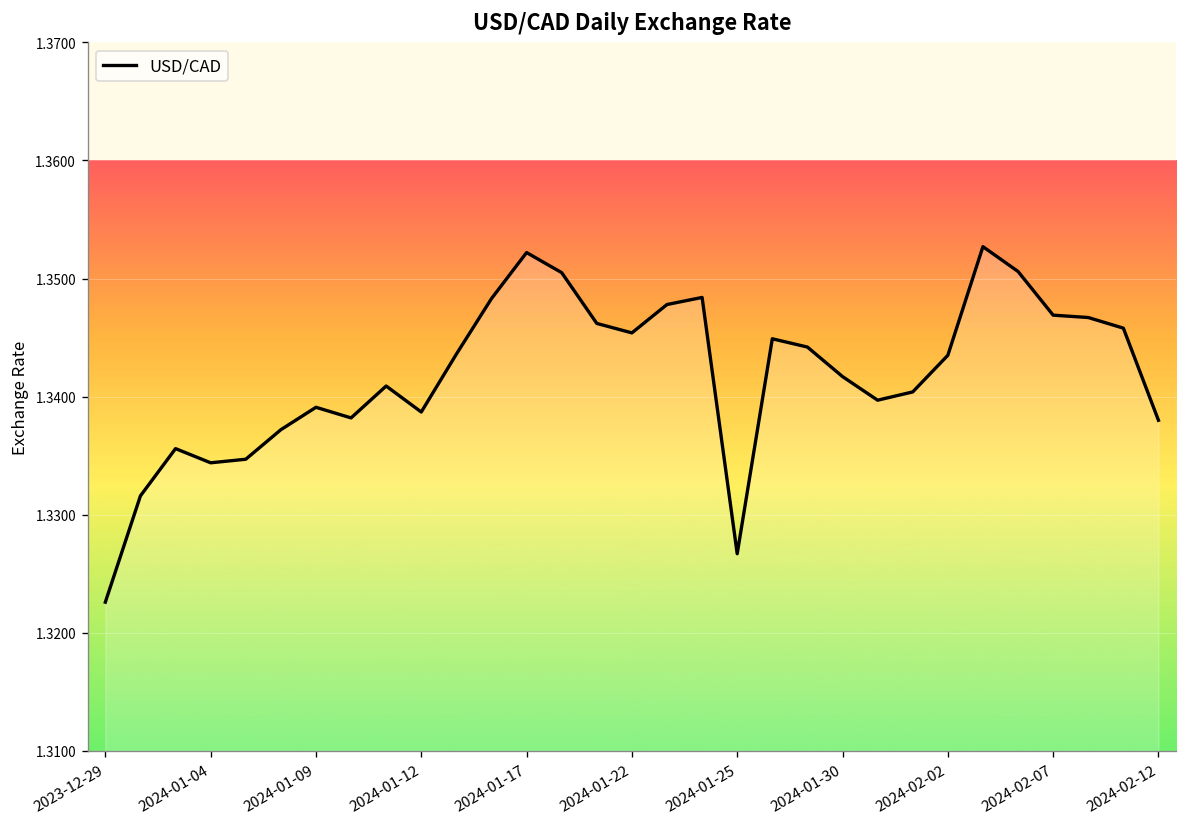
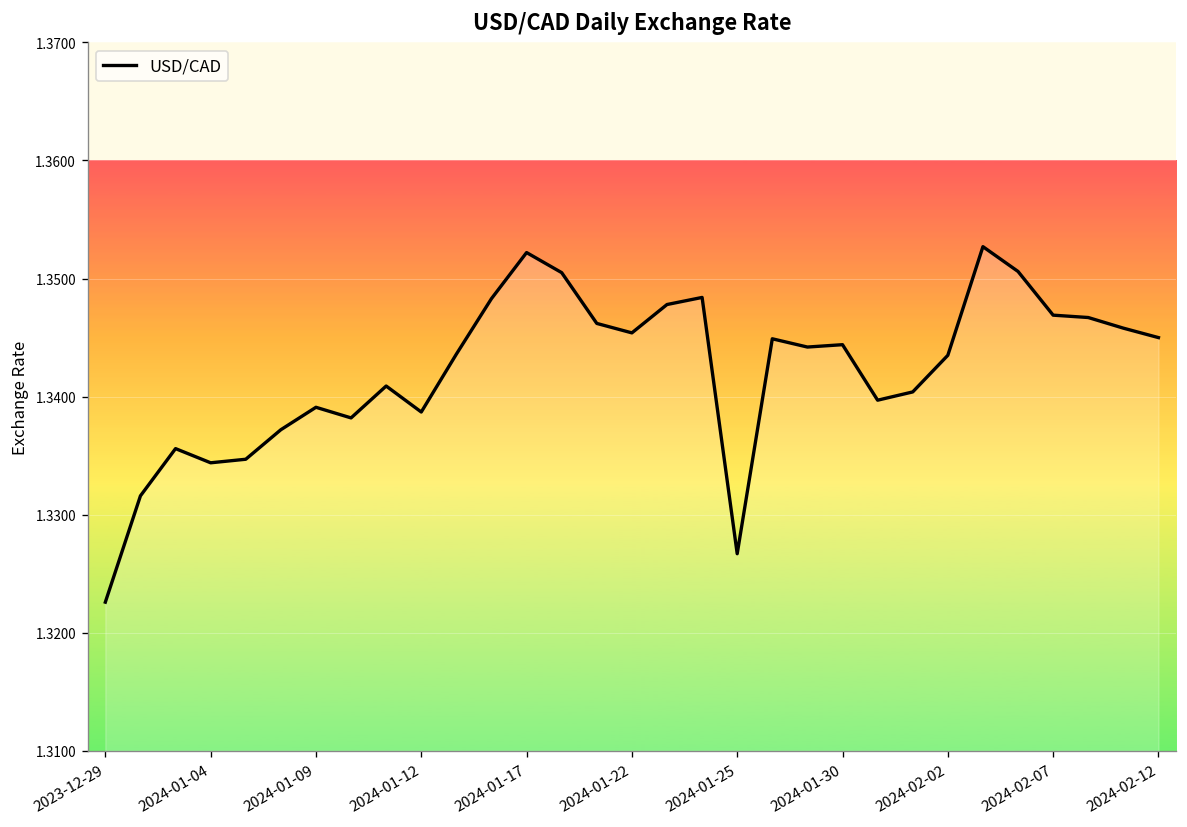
  {
    "2023-12-29": 1.323,
    "2024-01-04": 1.334,
    "2024-01-09": 1.339,
    "2024-01-12": 1.339,
    "2024-01-17": 1.352,
    "2024-01-22": 1.345,
    "2024-01-25": 1.327,
-   "2024-01-30": 1.342,
+   "2024-01-30": 1.344,
    "2024-02-02": 1.344,
    "2024-02-07": 1.347,
-   "2024-02-12": 1.338
+   "2024-02-12": 1.345
  }
